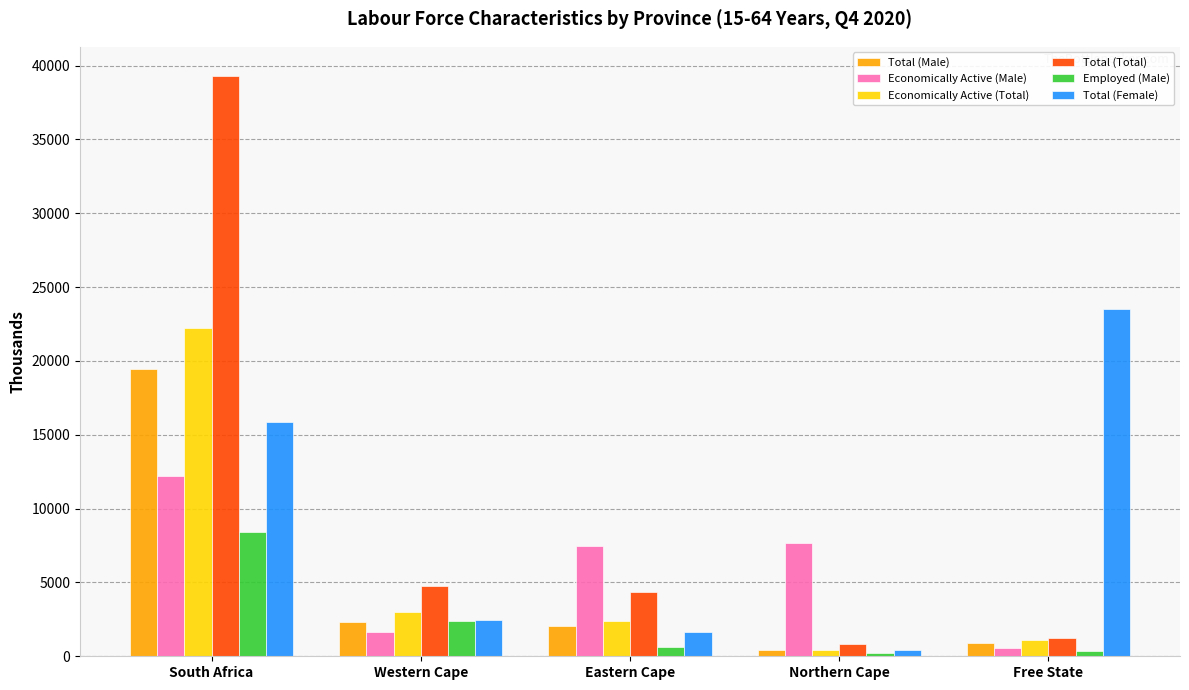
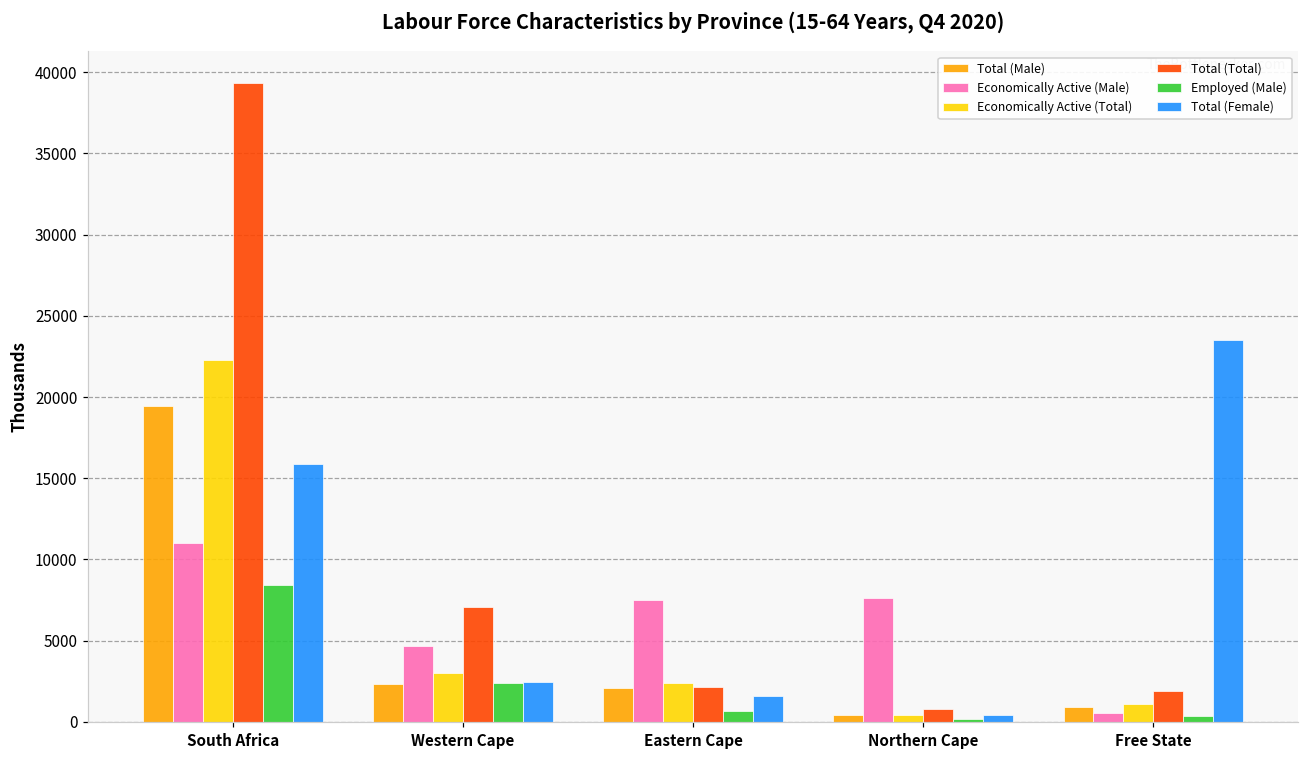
  {
    "Economically Active (Male)": {
-     "South Africa": 12200,
-     "Western Cape": 1600,
+     "South Africa": 11000,
+     "Western Cape": 4700,
      "Eastern Cape": 7500,
      "Northern Cape": 7600,
      "Free State": 600
    },
    "Total (Total)": {
      "South Africa": 39300,
-     "Western Cape": 4800,
-     "Eastern Cape": 4400,
+     "Western Cape": 7100,
+     "Eastern Cape": 2200,
      "Northern Cape": 800,
-     "Free State": 1300
+     "Free State": 1900
    },
    "Employed (Male)": {
      "South Africa": 8400,
      "Western Cape": 2400,
      "Eastern Cape": 600,
      "Northern Cape": 200,
      "Free State": 400
    },
    "Total (Female)": {
      "South Africa": 15900,
      "Western Cape": 2500,
      "Eastern Cape": 1600,
      "Northern Cape": 400,
      "Free State": 23500
    }
  }
